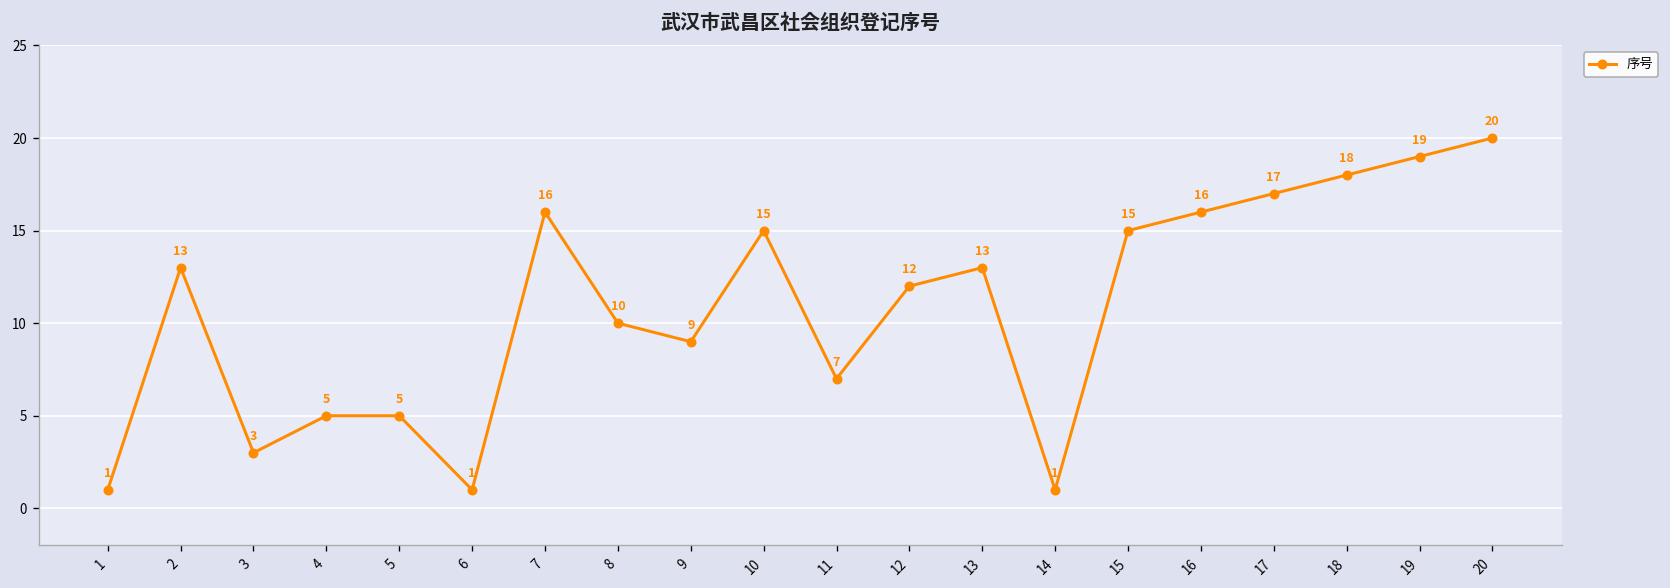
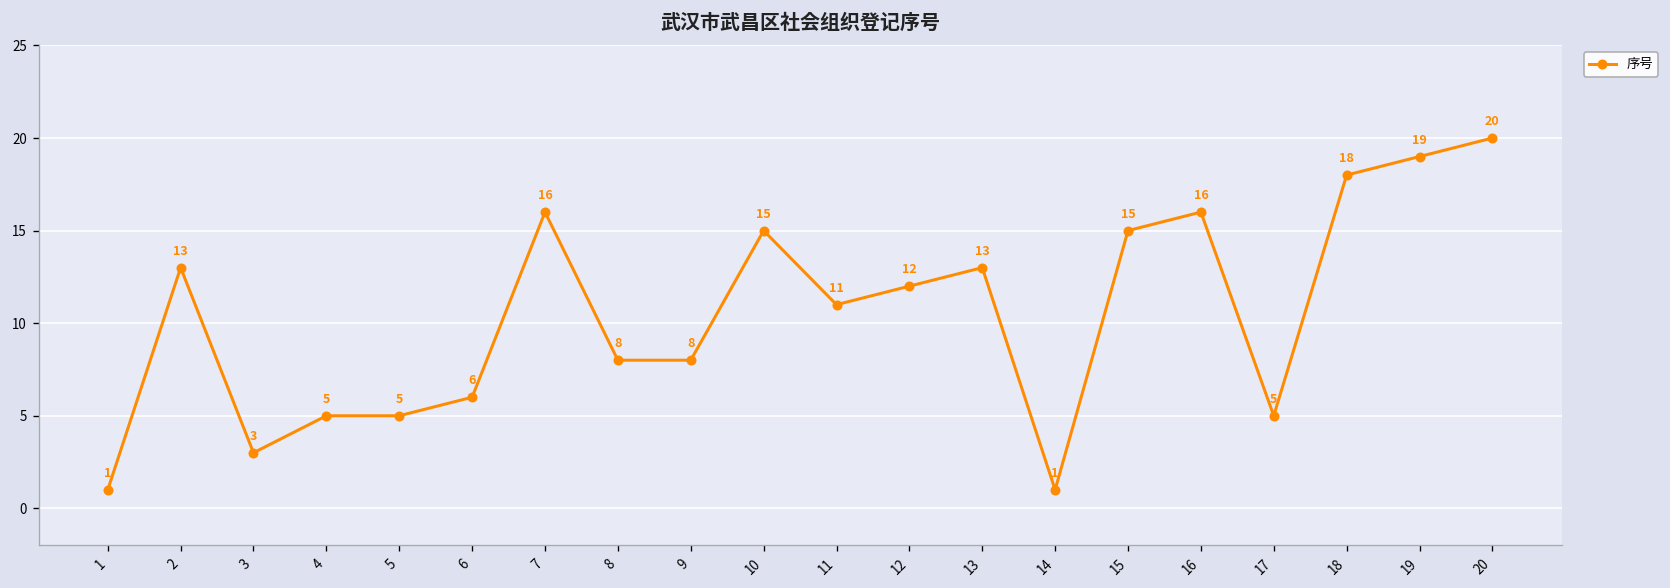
  {
    "1": 1,
    "2": 13,
    "3": 3,
    "4": 5,
    "5": 5,
-   "6": 1,
+   "6": 6,
    "7": 16,
-   "8": 10,
-   "9": 9,
+   "8": 8,
+   "9": 8,
    "10": 15,
-   "11": 7,
+   "11": 11,
    "12": 12,
    "13": 13,
    "14": 1,
    "15": 15,
    "16": 16,
-   "17": 17,
+   "17": 5,
    "18": 18,
    "19": 19,
    "20": 20
  }
